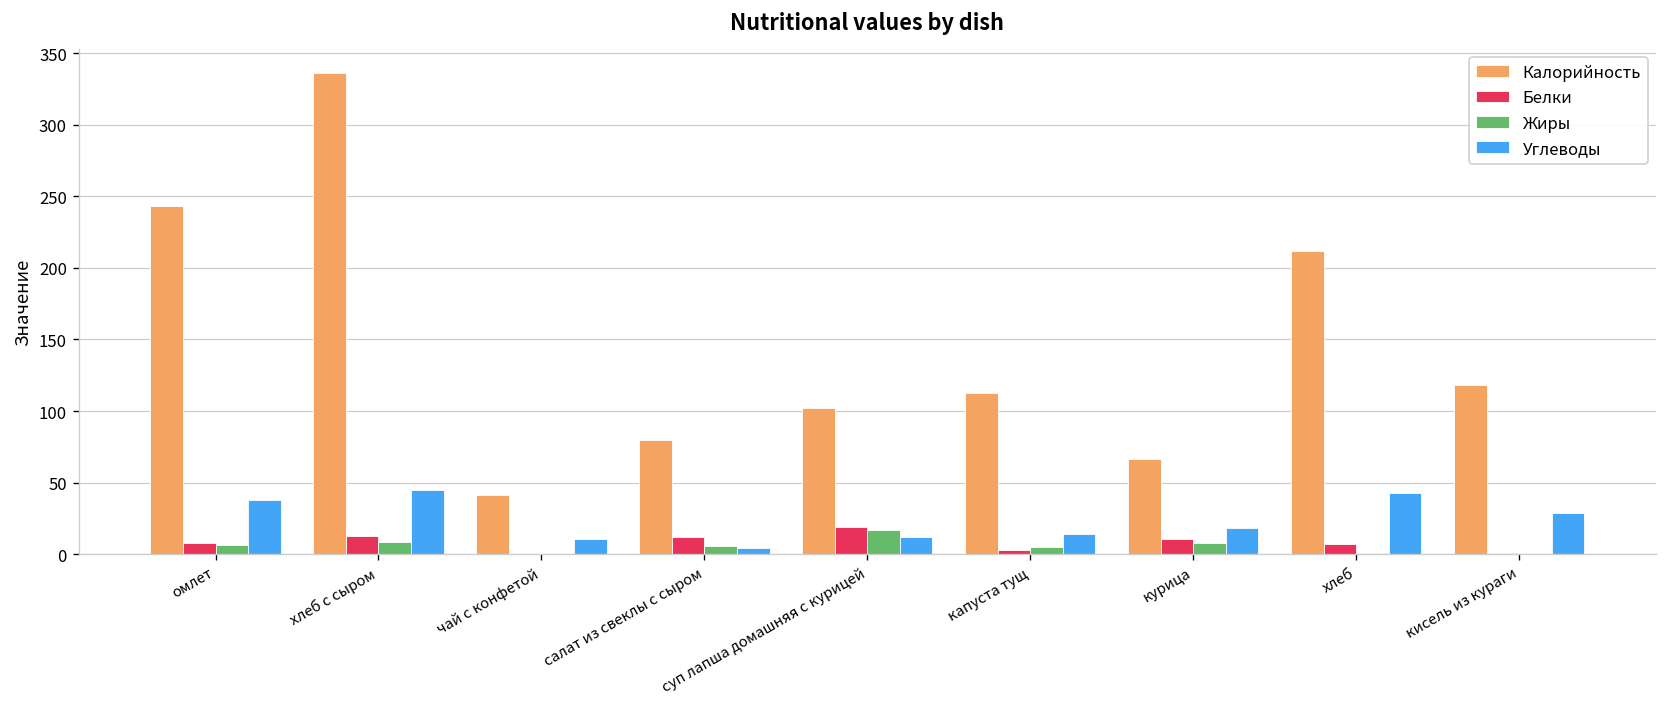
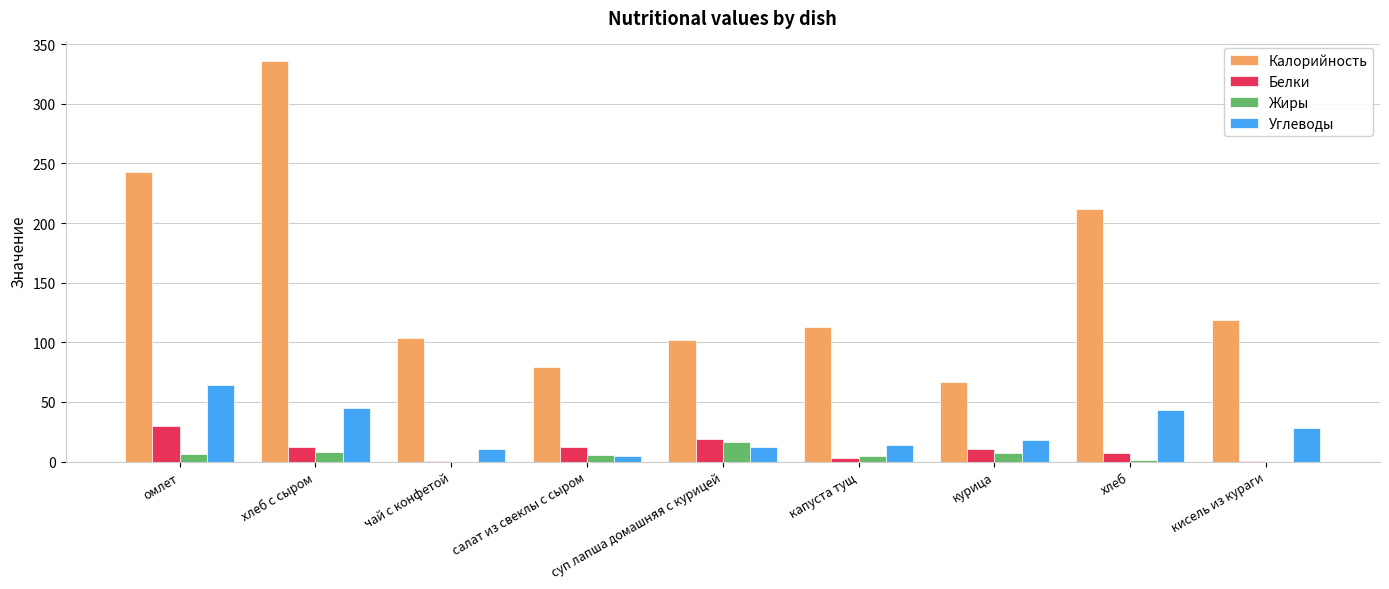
  {
    "Калорийность": {
      "омлет": 243,
      "хлеб с сыром": 336,
-     "чай с конфетой": 42,
+     "чай с конфетой": 103,
      "салат из свеклы с сыром": 80,
      "суп лапша домашняя с курицей": 102,
      "капуста тущ": 113,
      "курица": 67,
      "хлеб": 212,
      "кисель из кураги": 118
    },
    "Белки": {
-     "омлет": 8,
+     "омлет": 30,
      "хлеб с сыром": 12,
      "салат из свеклы с сыром": 12,
      "суп лапша домашняя с курицей": 19,
      "капуста тущ": 3,
      "курица": 10,
      "хлеб": 7
    },
    "Жиры": {
      "омлет": 7,
      "хлеб с сыром": 8,
      "салат из свеклы с сыром": 6,
      "суп лапша домашняя с курицей": 17,
      "капуста тущ": 5,
      "курица": 8
    },
    "Углеводы": {
-     "омлет": 38,
+     "омлет": 64,
      "хлеб с сыром": 45,
      "чай с конфетой": 10,
      "салат из свеклы с сыром": 4,
      "суп лапша домашняя с курицей": 12,
      "капуста тущ": 14,
      "курица": 18,
      "хлеб": 43,
      "кисель из кураги": 29
    }
  }
